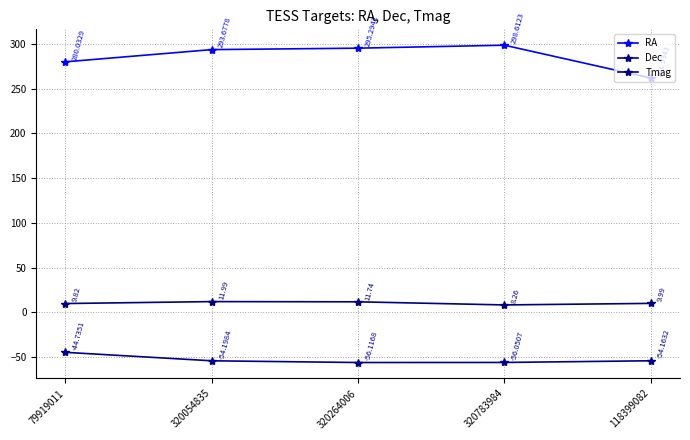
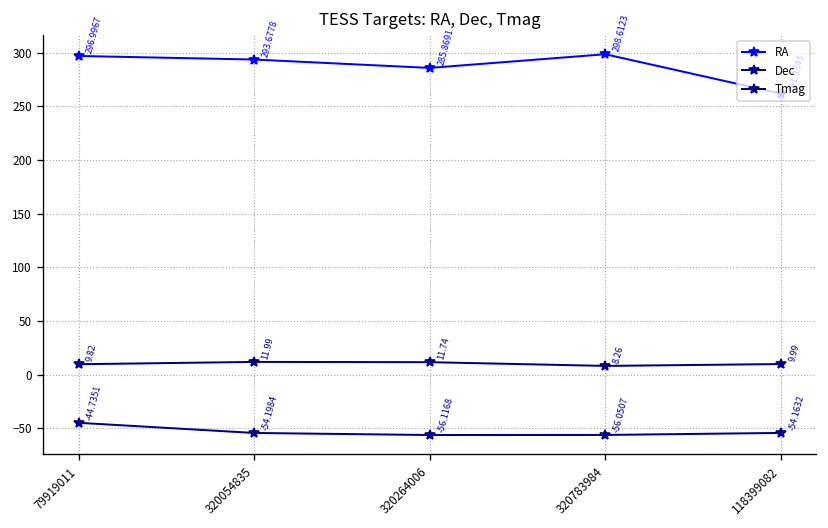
  {
    "RA": {
-     "79919011": 280.0329,
+     "79919011": 296.9967,
      "320054835": 293.6778,
-     "320264006": 295.2942,
+     "320264006": 285.8691,
      "320783984": 298.6123
    }
  }
